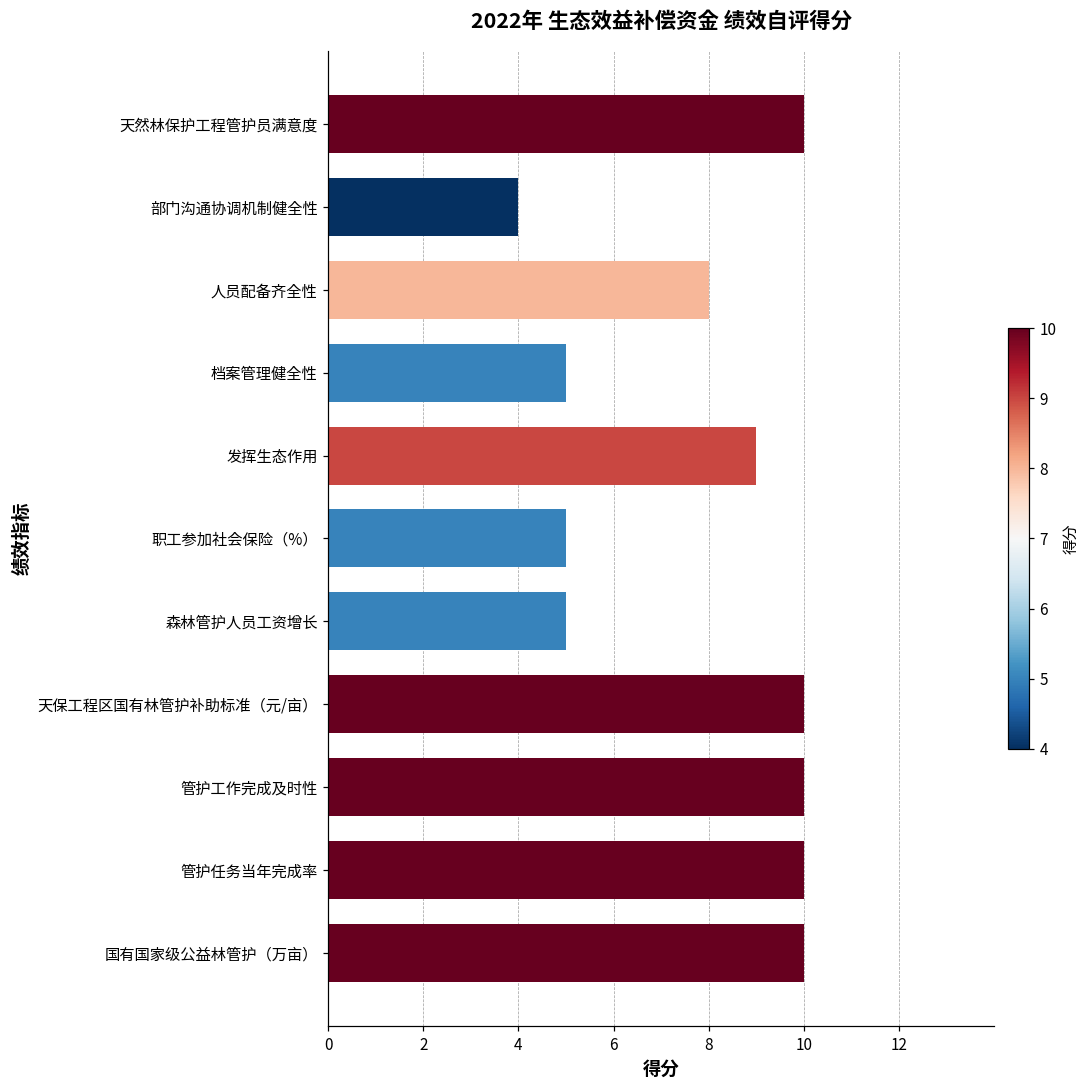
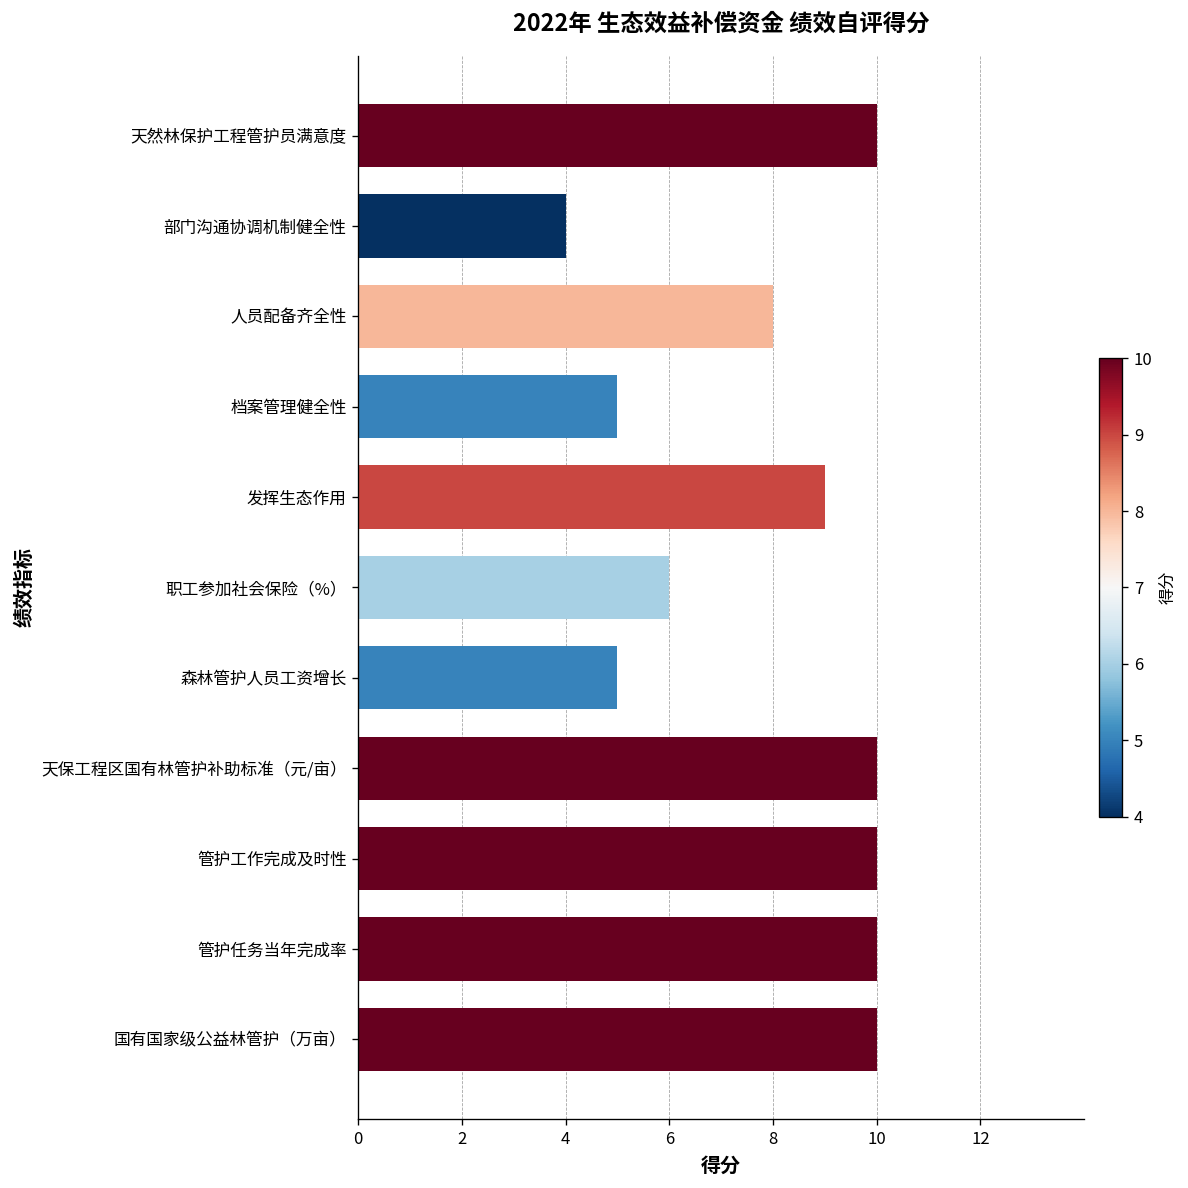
  {
    "天然林保护工程管护员满意度": 10,
    "部门沟通协调机制健全性": 4,
    "人员配备齐全性": 8,
    "档案管理健全性": 5,
    "发挥生态作用": 9,
-   "职工参加社会保险（%）": 5,
+   "职工参加社会保险（%）": 6,
    "森林管护人员工资增长": 5,
    "天保工程区国有林管护补助标准（元/亩）": 10,
    "管护工作完成及时性": 10,
    "管护任务当年完成率": 10,
    "国有国家级公益林管护（万亩）": 10
  }
